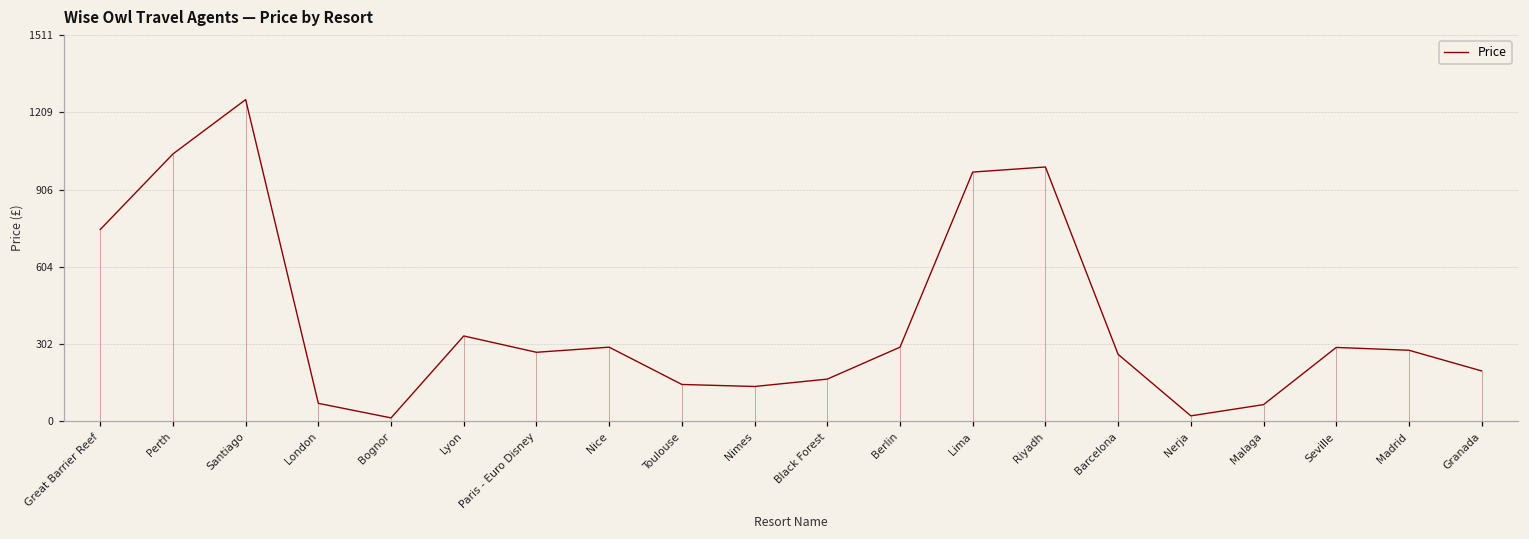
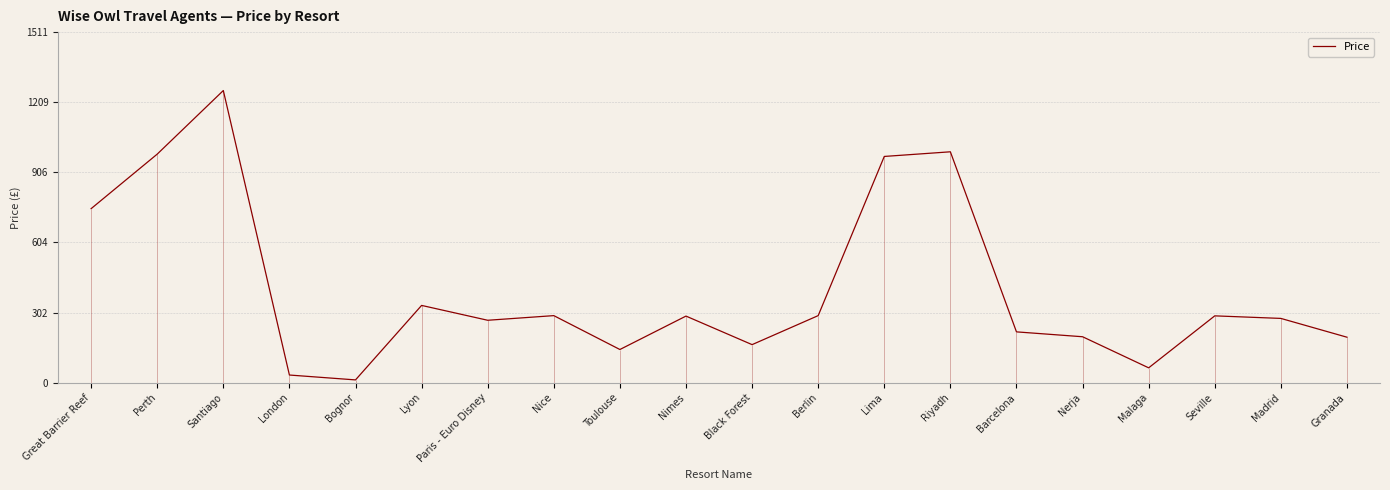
  {
    "Great Barrier Reef": 750,
-   "Perth": 1050,
+   "Perth": 990,
    "Santiago": 1260,
-   "London": 70,
+   "London": 30,
    "Bognor": 10,
    "Lyon": 330,
    "Paris - Euro Disney": 270,
    "Nice": 290,
    "Toulouse": 140,
-   "Nimes": 140,
+   "Nimes": 290,
    "Black Forest": 160,
    "Berlin": 290,
    "Lima": 980,
    "Riyadh": 1000,
-   "Barcelona": 260,
-   "Nerja": 20,
+   "Barcelona": 220,
+   "Nerja": 200,
    "Malaga": 60,
    "Seville": 290,
    "Madrid": 280,
    "Granada": 200
  }
